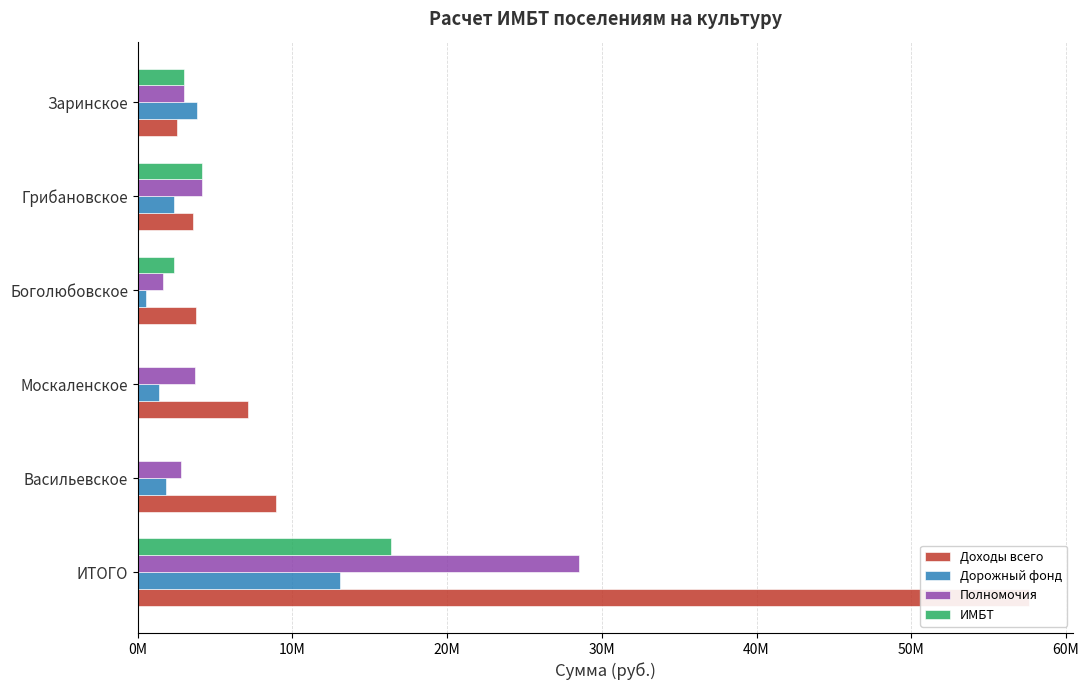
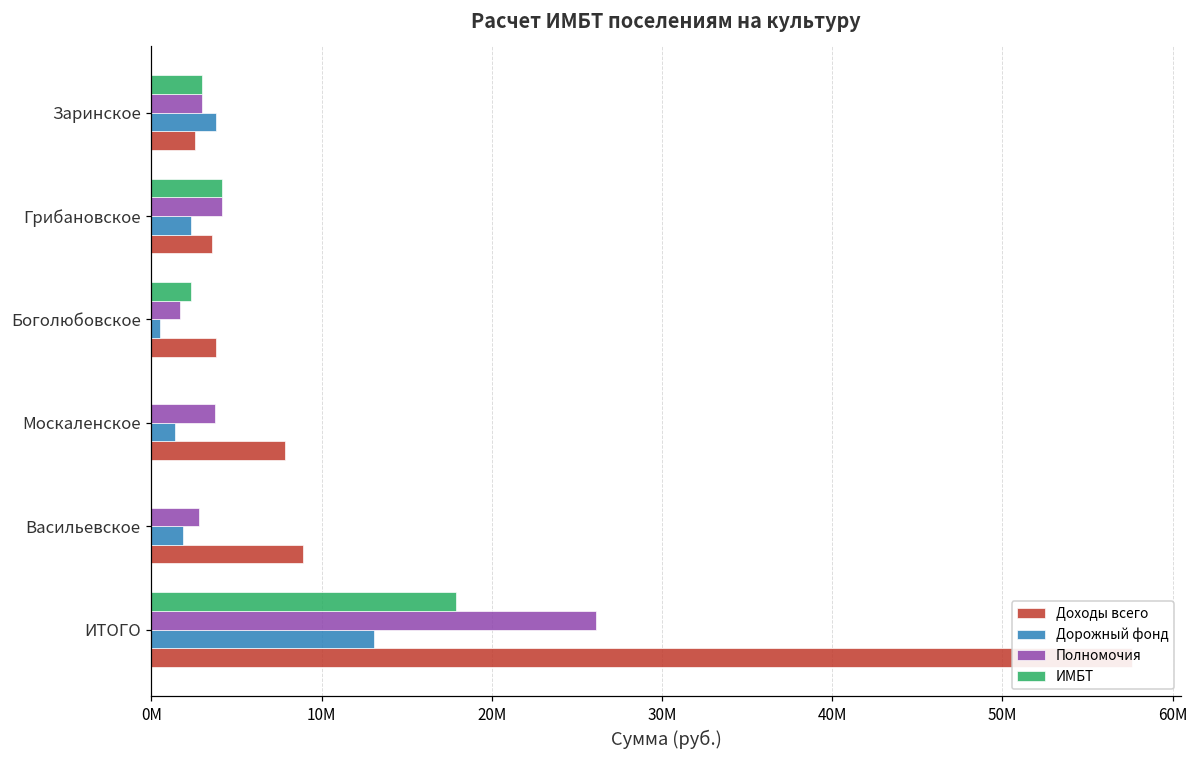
  {
    "Доходы всего": {
      "Заринское": 2600000,
      "Грибановское": 3500000,
      "Боголюбовское": 3800000,
-     "Москаленское": 7100000,
+     "Москаленское": 7800000,
      "Васильевское": 8900000
    },
    "Дорожный фонд": {
      "Заринское": 3800000,
      "Грибановское": 2300000,
      "Боголюбовское": 500000,
      "Москаленское": 1400000,
      "Васильевское": 1900000,
      "ИТОГО": 13100000
    },
    "Полномочия": {
      "Заринское": 3000000,
      "Грибановское": 4200000,
      "Боголюбовское": 1700000,
      "Москаленское": 3700000,
      "Васильевское": 2800000,
-     "ИТОГО": 28600000
+     "ИТОГО": 26100000
    },
    "ИМБТ": {
      "Заринское": 3000000,
      "Грибановское": 4200000,
      "Боголюбовское": 2300000,
      "Москаленское": 0,
      "Васильевское": 0,
-     "ИТОГО": 16400000
+     "ИТОГО": 17900000
    }
  }
